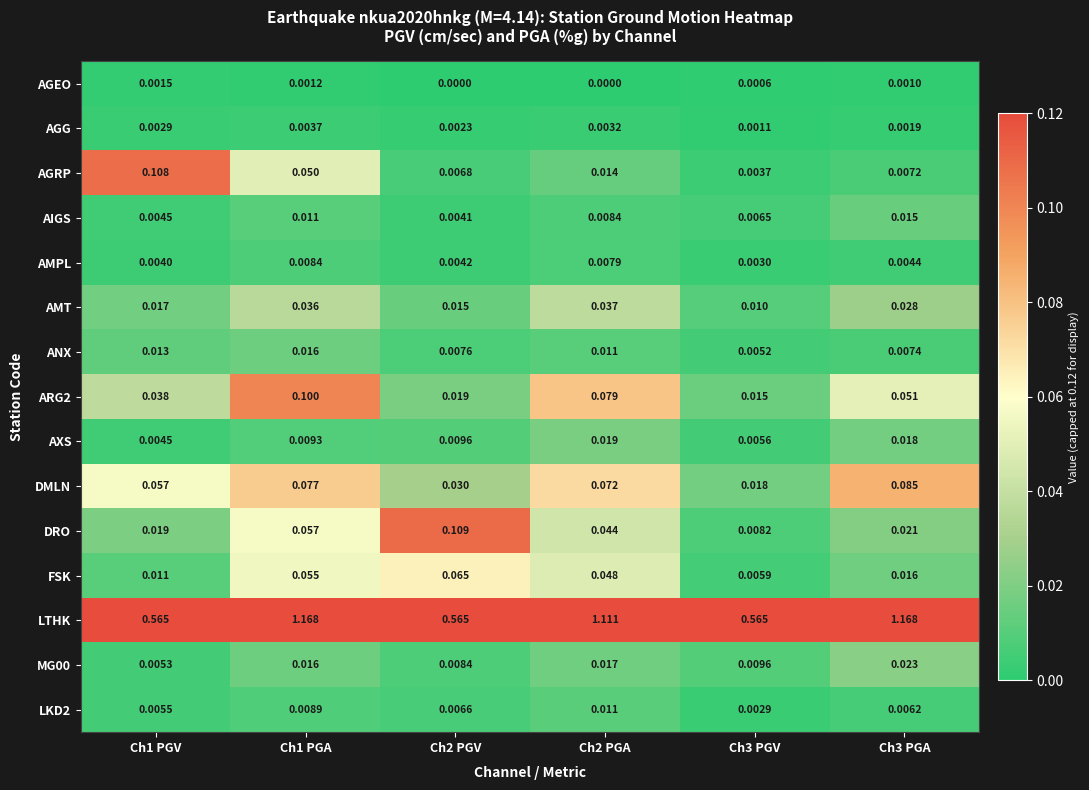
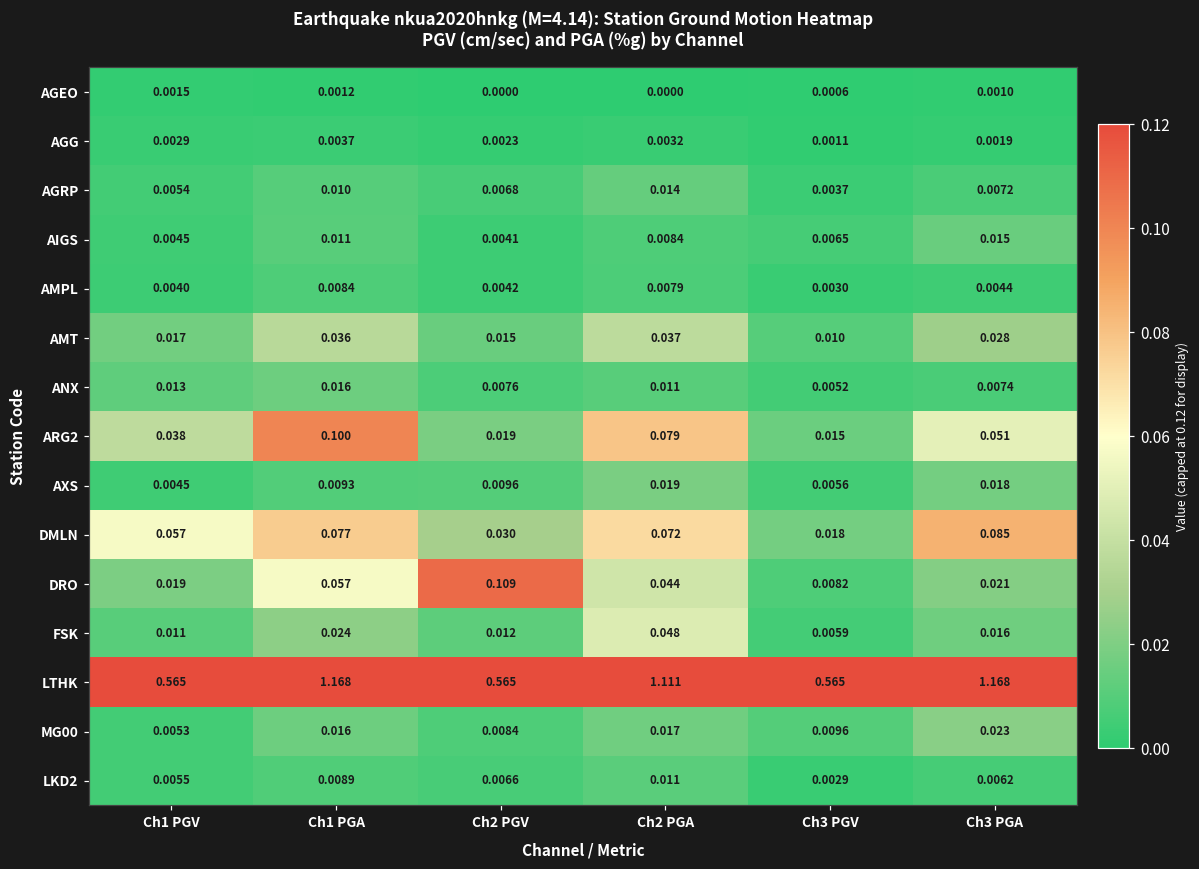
  {
    "AGEO": {
      "Ch1 PGV": 0.0015,
      "Ch1 PGA": 0.0012,
      "Ch2 PGV": 0.0000,
      "Ch2 PGA": 0.0000,
      "Ch3 PGV": 0.0006,
      "Ch3 PGA": 0.0010
    },
    "AGG": {
      "Ch1 PGV": 0.0029,
      "Ch1 PGA": 0.0037,
      "Ch2 PGV": 0.0023,
      "Ch2 PGA": 0.0032,
      "Ch3 PGV": 0.0011,
      "Ch3 PGA": 0.0019
    },
    "AGRP": {
-     "Ch1 PGV": 0.108,
-     "Ch1 PGA": 0.050,
+     "Ch1 PGV": 0.0054,
+     "Ch1 PGA": 0.010,
      "Ch2 PGV": 0.0068,
      "Ch2 PGA": 0.014,
      "Ch3 PGV": 0.0037,
      "Ch3 PGA": 0.0072
    },
    "AIGS": {
      "Ch1 PGV": 0.0045,
      "Ch1 PGA": 0.011,
      "Ch2 PGV": 0.0041,
      "Ch2 PGA": 0.0084,
      "Ch3 PGV": 0.0065,
      "Ch3 PGA": 0.015
    },
    "AMPL": {
      "Ch1 PGV": 0.0040,
      "Ch1 PGA": 0.0084,
      "Ch2 PGV": 0.0042,
      "Ch2 PGA": 0.0079,
      "Ch3 PGV": 0.0030,
      "Ch3 PGA": 0.0044
    },
    "AMT": {
      "Ch1 PGV": 0.017,
      "Ch1 PGA": 0.036,
      "Ch2 PGV": 0.015,
      "Ch2 PGA": 0.037,
      "Ch3 PGV": 0.010,
      "Ch3 PGA": 0.028
    },
    "ANX": {
      "Ch1 PGV": 0.013,
      "Ch1 PGA": 0.016,
      "Ch2 PGV": 0.0076,
      "Ch2 PGA": 0.011,
      "Ch3 PGV": 0.0052,
      "Ch3 PGA": 0.0074
    },
    "ARG2": {
      "Ch1 PGV": 0.038,
      "Ch1 PGA": 0.100,
      "Ch2 PGV": 0.019,
      "Ch2 PGA": 0.079,
      "Ch3 PGV": 0.015,
      "Ch3 PGA": 0.051
    },
    "AXS": {
      "Ch1 PGV": 0.0045,
      "Ch1 PGA": 0.0093,
      "Ch2 PGV": 0.0096,
      "Ch2 PGA": 0.019,
      "Ch3 PGV": 0.0056,
      "Ch3 PGA": 0.018
    },
    "DMLN": {
      "Ch1 PGV": 0.057,
      "Ch1 PGA": 0.077,
      "Ch2 PGV": 0.030,
      "Ch2 PGA": 0.072,
      "Ch3 PGV": 0.018,
      "Ch3 PGA": 0.085
    },
    "DRO": {
      "Ch1 PGV": 0.019,
      "Ch1 PGA": 0.057,
      "Ch2 PGV": 0.109,
      "Ch2 PGA": 0.044,
      "Ch3 PGV": 0.0082,
      "Ch3 PGA": 0.021
    },
    "FSK": {
      "Ch1 PGV": 0.011,
-     "Ch1 PGA": 0.055,
-     "Ch2 PGV": 0.065,
+     "Ch1 PGA": 0.024,
+     "Ch2 PGV": 0.012,
      "Ch2 PGA": 0.048,
      "Ch3 PGV": 0.0059,
      "Ch3 PGA": 0.016
    },
    "LTHK": {
      "Ch1 PGV": 0.565,
      "Ch1 PGA": 1.168,
      "Ch2 PGV": 0.565,
      "Ch2 PGA": 1.111,
      "Ch3 PGV": 0.565,
      "Ch3 PGA": 1.168
    },
    "MG00": {
      "Ch1 PGV": 0.0053,
      "Ch1 PGA": 0.016,
      "Ch2 PGV": 0.0084,
      "Ch2 PGA": 0.017,
      "Ch3 PGV": 0.0096,
      "Ch3 PGA": 0.023
    },
    "LKD2": {
      "Ch1 PGV": 0.0055,
      "Ch1 PGA": 0.0089,
      "Ch2 PGV": 0.0066,
      "Ch2 PGA": 0.011,
      "Ch3 PGV": 0.0029,
      "Ch3 PGA": 0.0062
    }
  }
